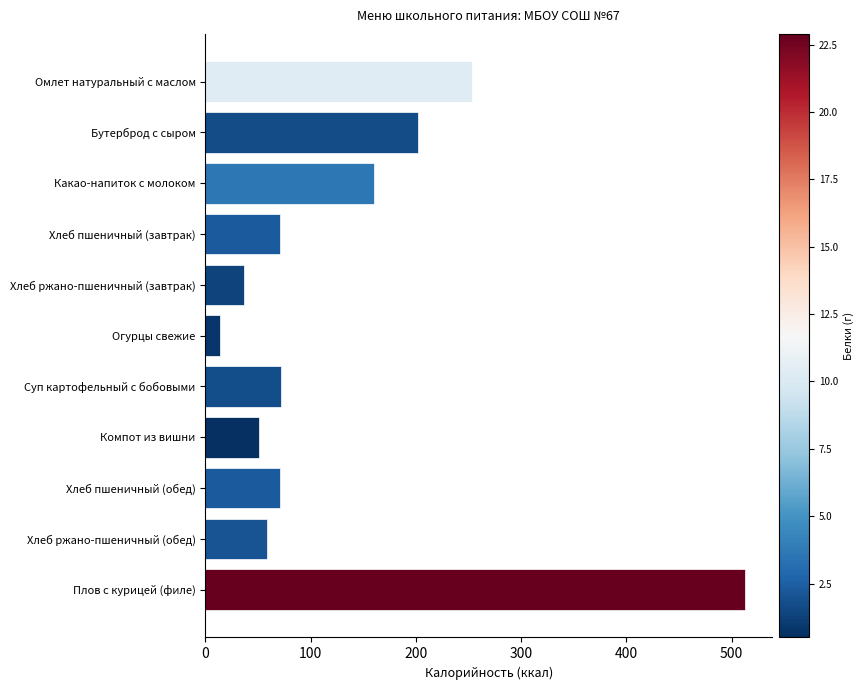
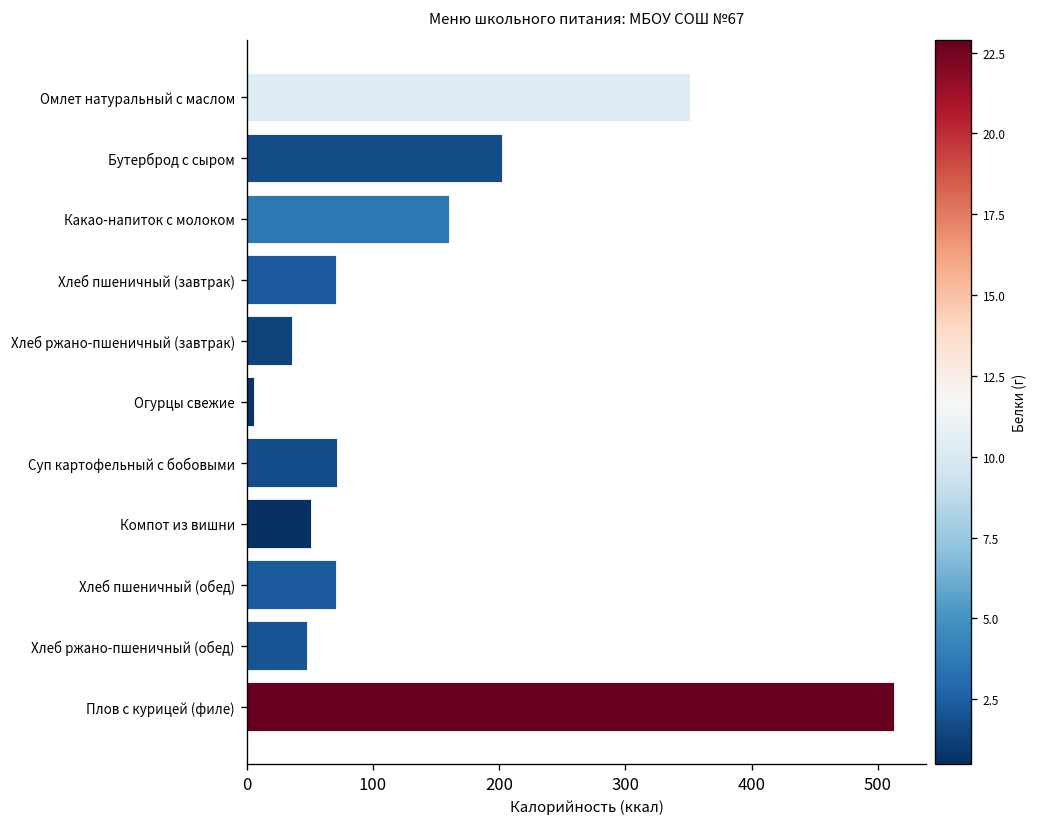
  {
-   "Омлет натуральный с маслом": 253,
+   "Омлет натуральный с маслом": 351,
    "Бутерброд с сыром": 202,
    "Какао-напиток с молоком": 160,
    "Хлеб пшеничный (завтрак)": 71,
    "Хлеб ржано-пшеничный (завтрак)": 36,
-   "Огурцы свежие": 14,
+   "Огурцы свежие": 6,
    "Суп картофельный с бобовыми": 72,
    "Компот из вишни": 51,
    "Хлеб пшеничный (обед)": 71,
-   "Хлеб ржано-пшеничный (обед)": 59,
+   "Хлеб ржано-пшеничный (обед)": 48,
    "Плов с курицей (филе)": 513
  }
